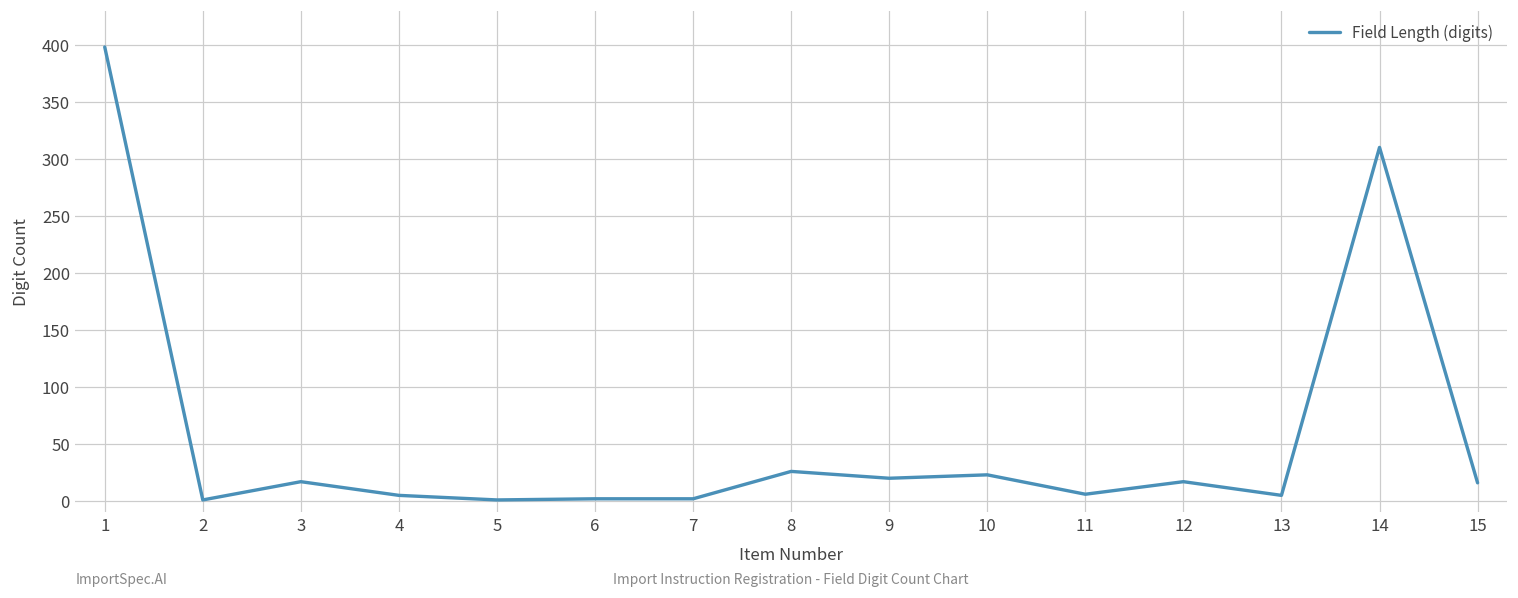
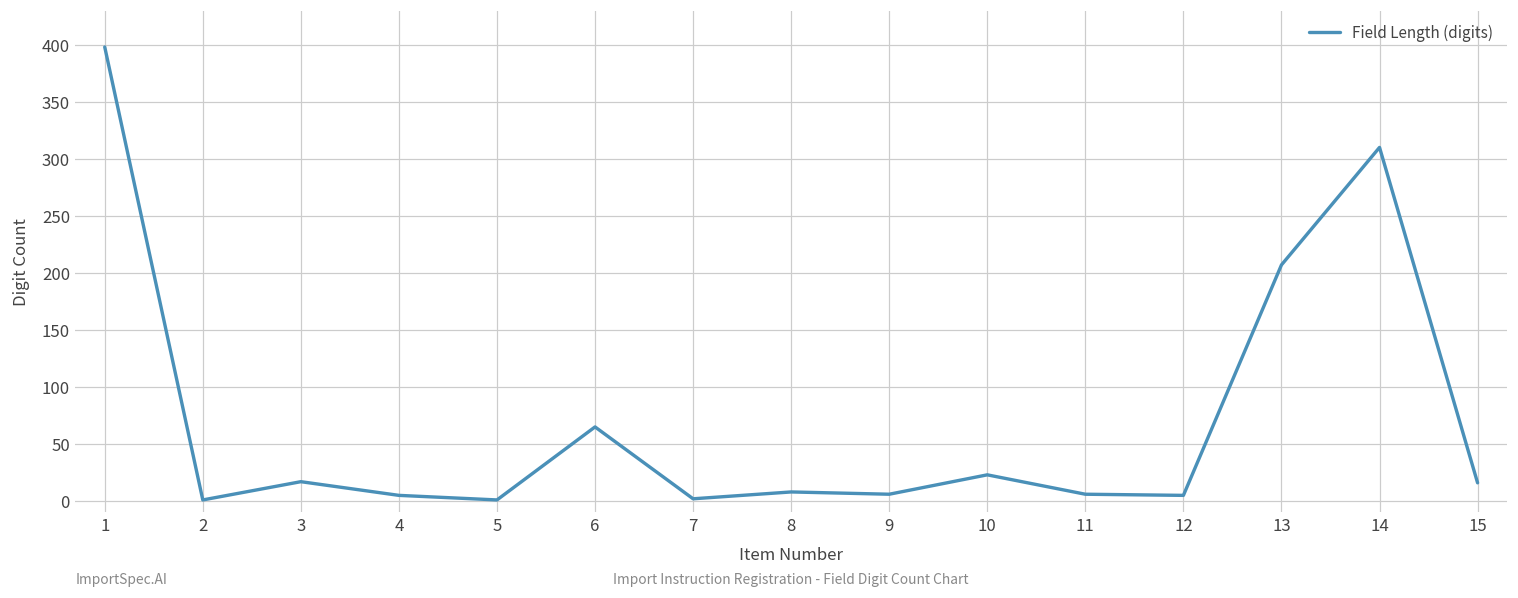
  {
    "1": 398,
    "2": 1,
    "3": 17,
    "4": 5,
    "5": 1,
-   "6": 2,
+   "6": 65,
    "7": 2,
-   "8": 26,
-   "9": 20,
+   "8": 8,
+   "9": 6,
    "10": 23,
    "11": 6,
-   "12": 17,
-   "13": 5,
+   "12": 5,
+   "13": 207,
    "14": 310,
    "15": 16
  }
